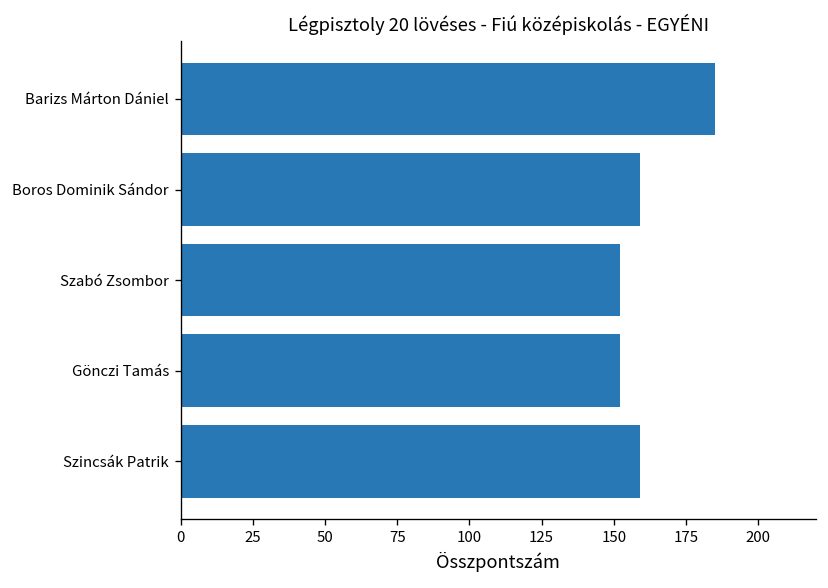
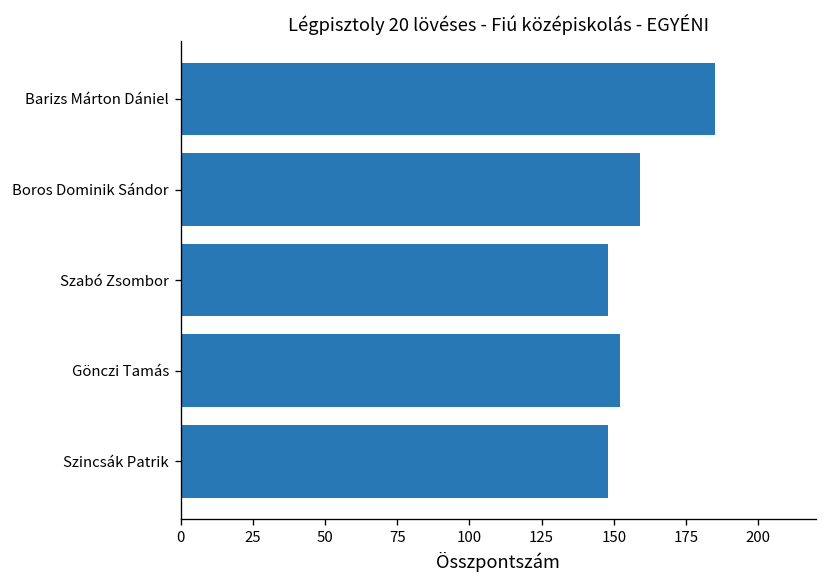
  {
    "Barizs Márton Dániel": 185,
    "Boros Dominik Sándor": 159,
-   "Szabó Zsombor": 152,
+   "Szabó Zsombor": 148,
    "Gönczi Tamás": 152,
-   "Szincsák Patrik": 159
+   "Szincsák Patrik": 148
  }
